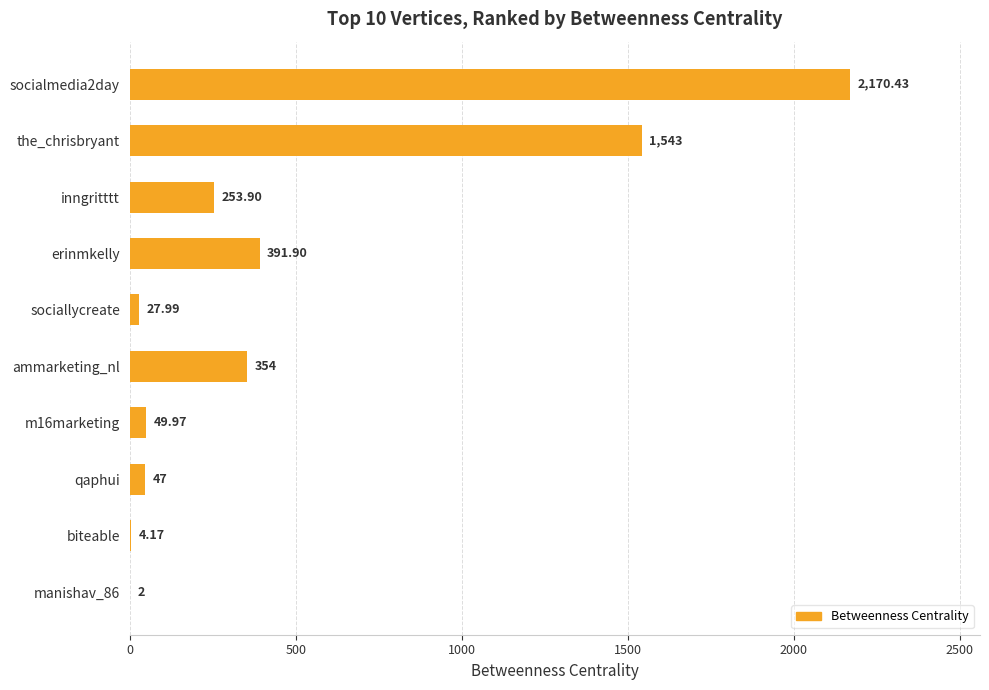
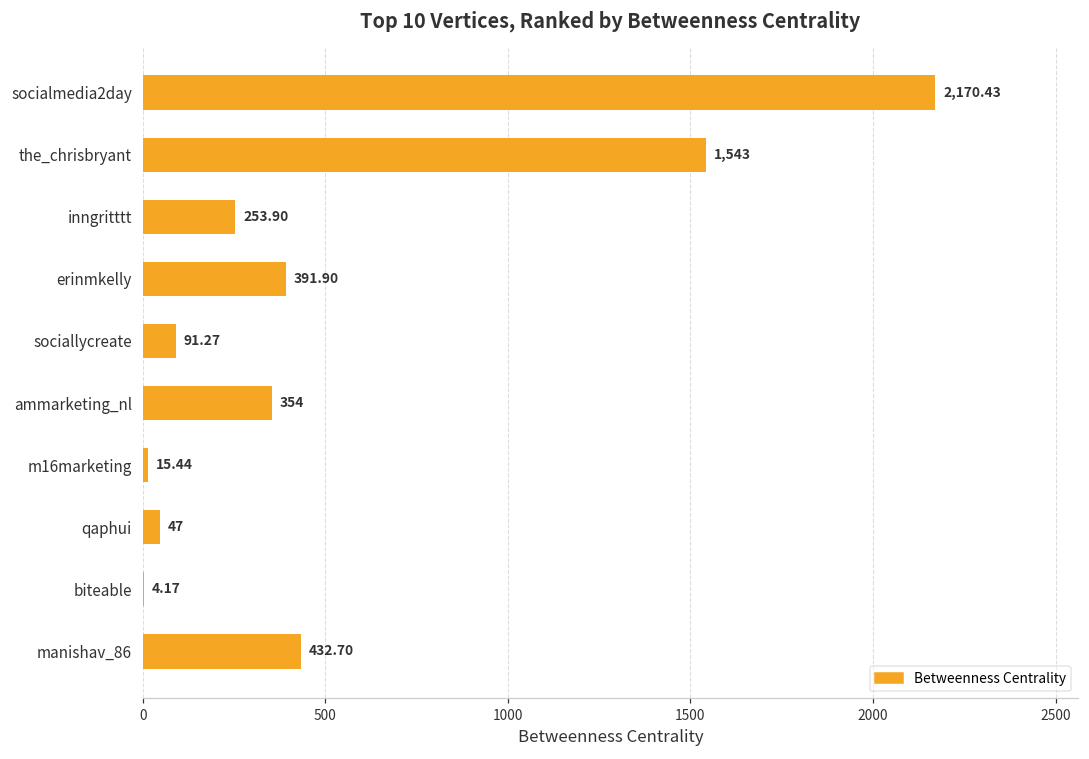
  {
    "socialmedia2day": "2,170.43",
    "the_chrisbryant": "1,543",
    "inngritttt": "253.90",
    "erinmkelly": "391.90",
-   "sociallycreate": "27.99",
+   "sociallycreate": "91.27",
    "ammarketing_nl": "354",
-   "m16marketing": "49.97",
+   "m16marketing": "15.44",
    "qaphui": "47",
    "biteable": "4.17",
-   "manishav_86": "2"
+   "manishav_86": "432.70"
  }
